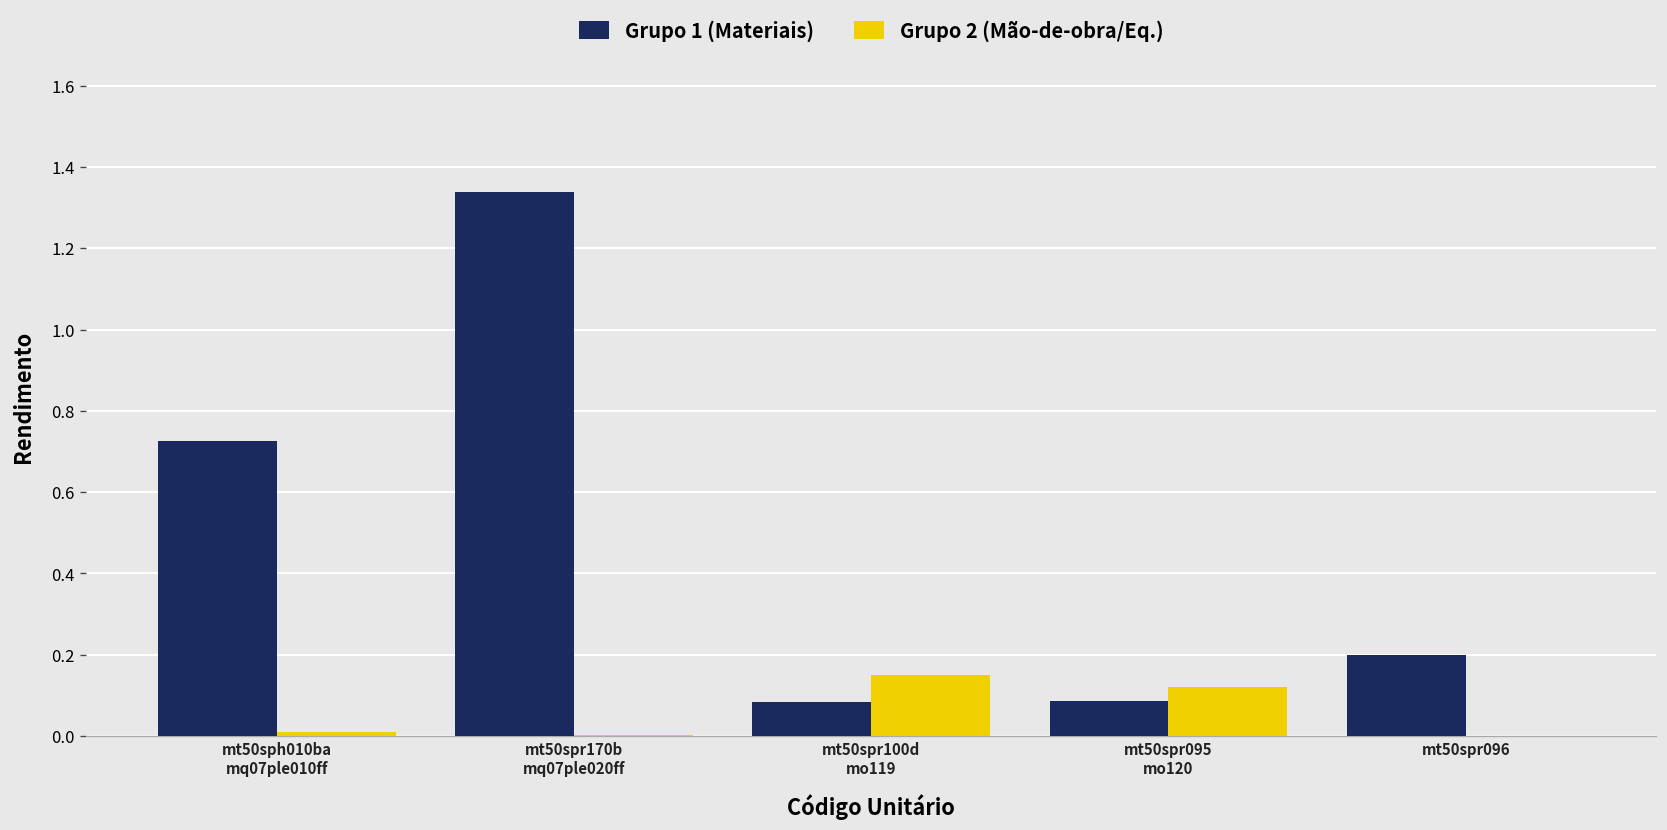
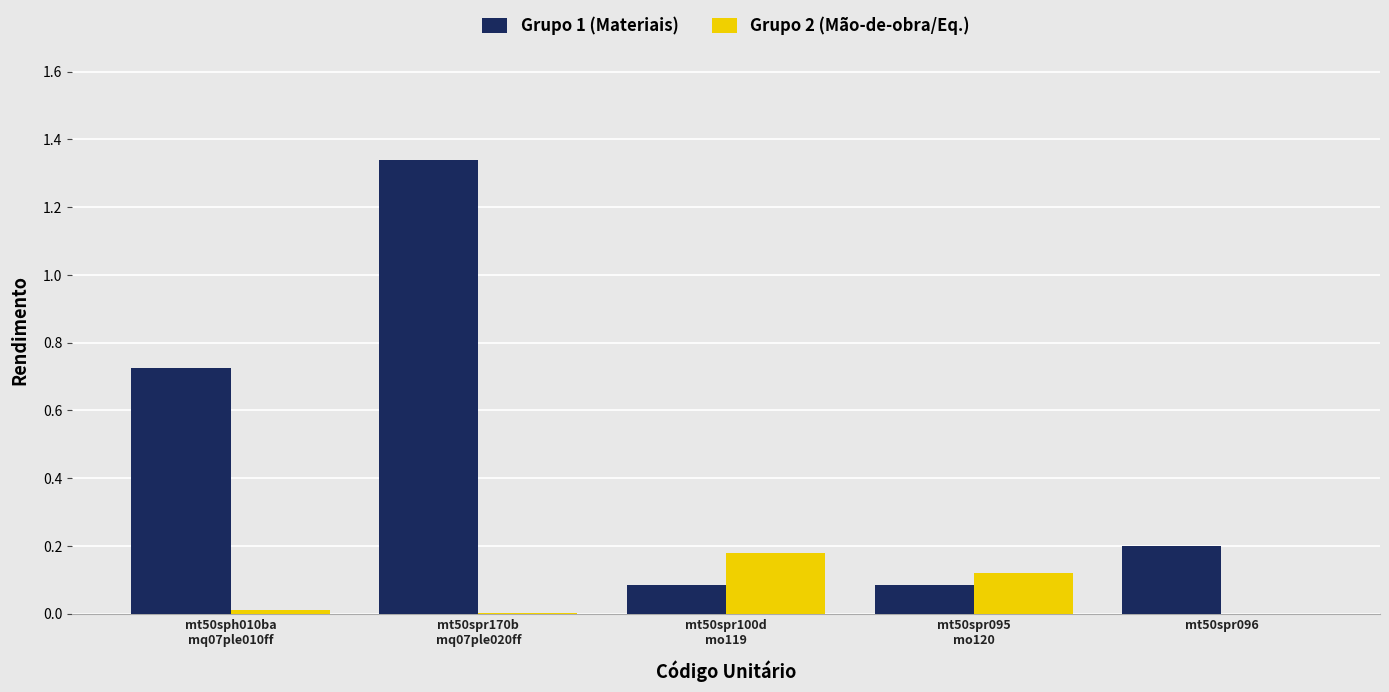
  {
    "Grupo 1 (Materiais)": {
      "mt50sph010ba mq07ple010ff": 0.73,
      "mt50spr170b mq07ple020ff": 1.34,
      "mt50spr100d mo119": 0.08,
      "mt50spr095 mo120": 0.09,
      "mt50spr096": 0.20
    },
    "Grupo 2 (Mão-de-obra/Eq.)": {
      "mt50sph010ba mq07ple010ff": 0.01,
-     "mt50spr100d mo119": 0.15,
+     "mt50spr100d mo119": 0.18,
      "mt50spr095 mo120": 0.12,
      "mt50spr096": 0.00
    }
  }
